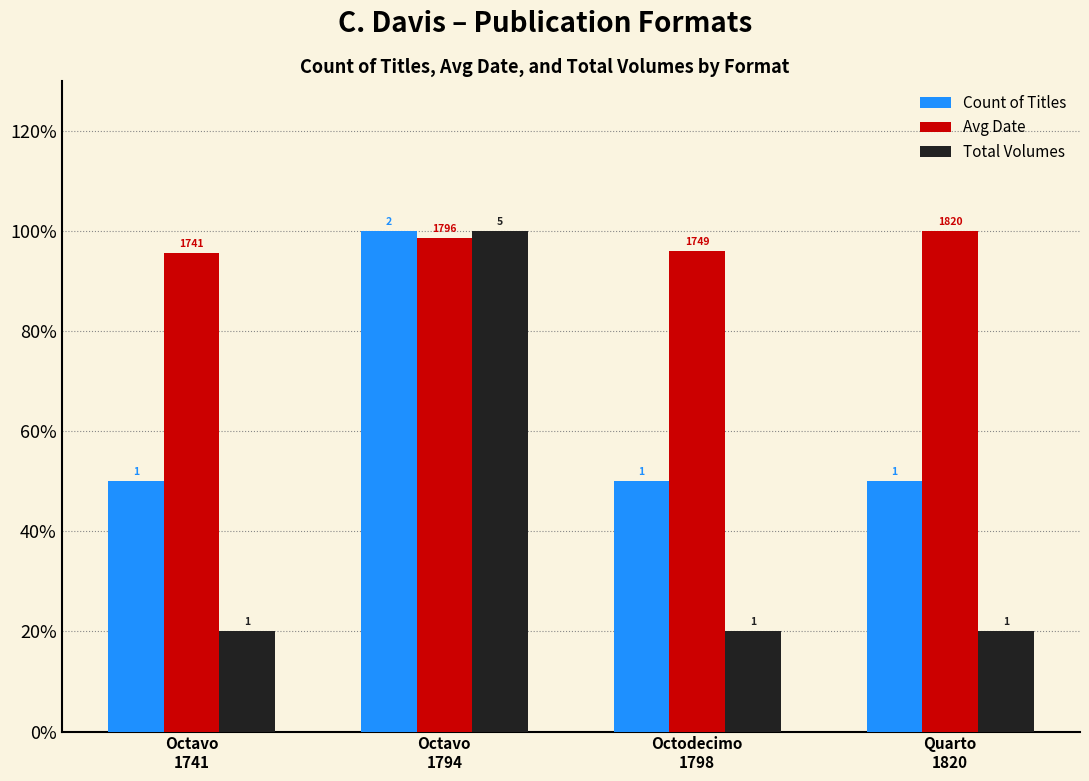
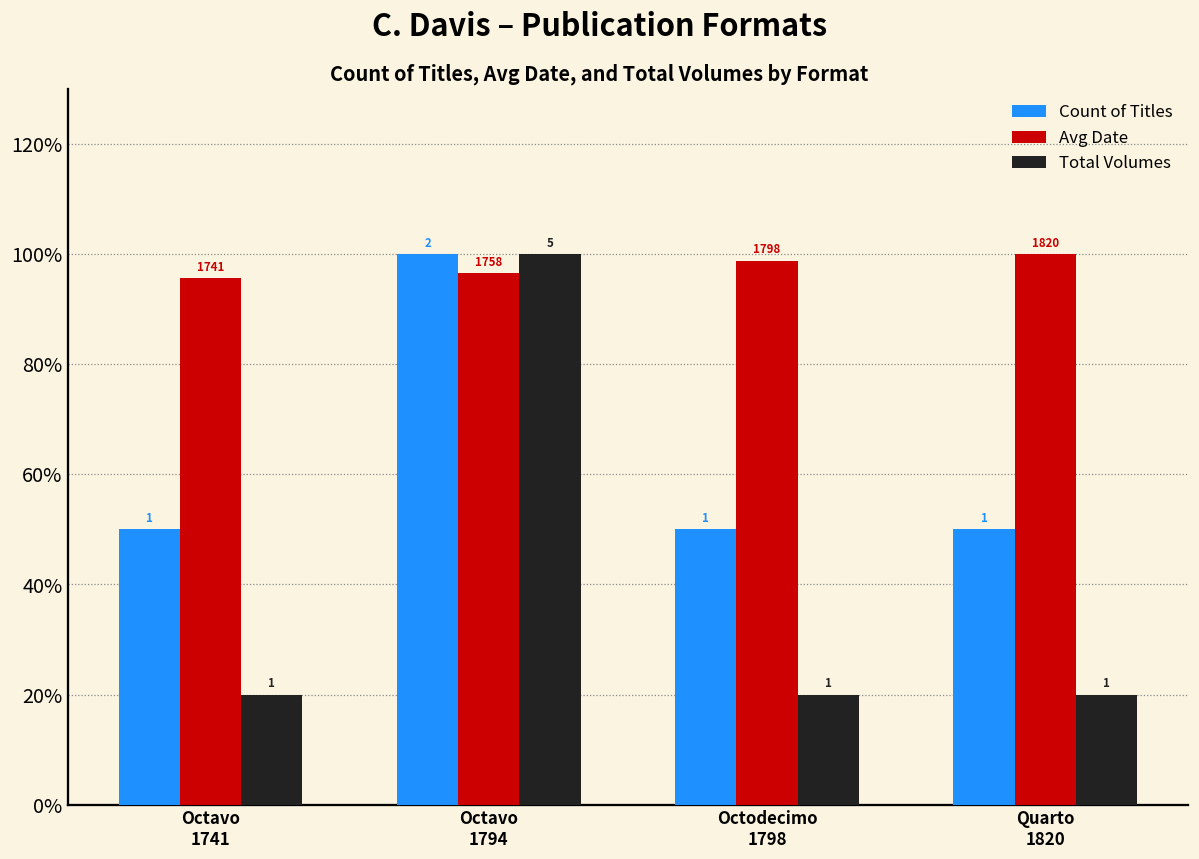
  {
    "Avg Date": {
-     "Octavo 1794": 1796,
-     "Octodecimo 1798": 1749
+     "Octavo 1794": 1758,
+     "Octodecimo 1798": 1798
    }
  }
